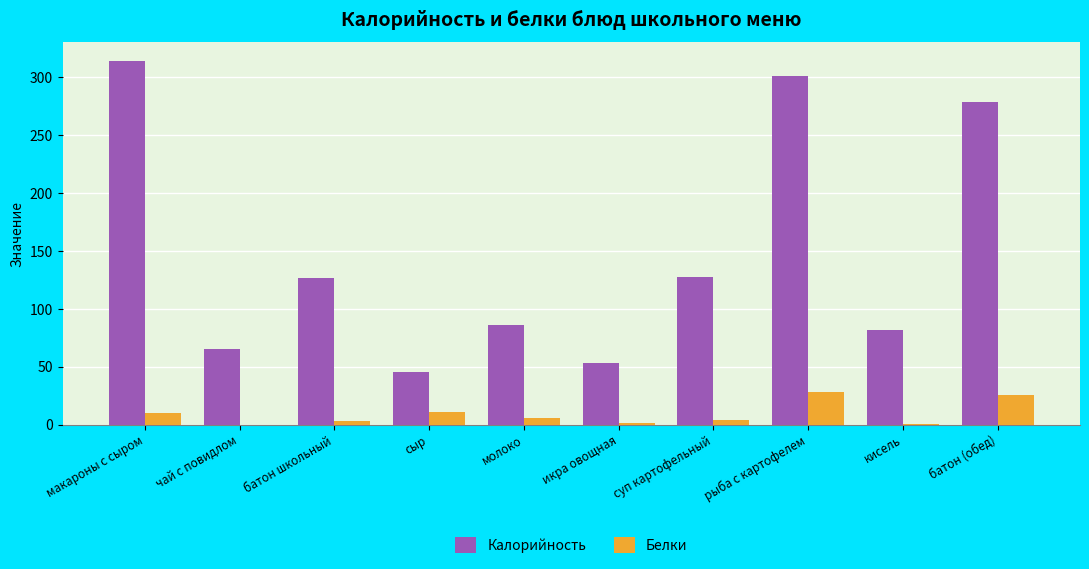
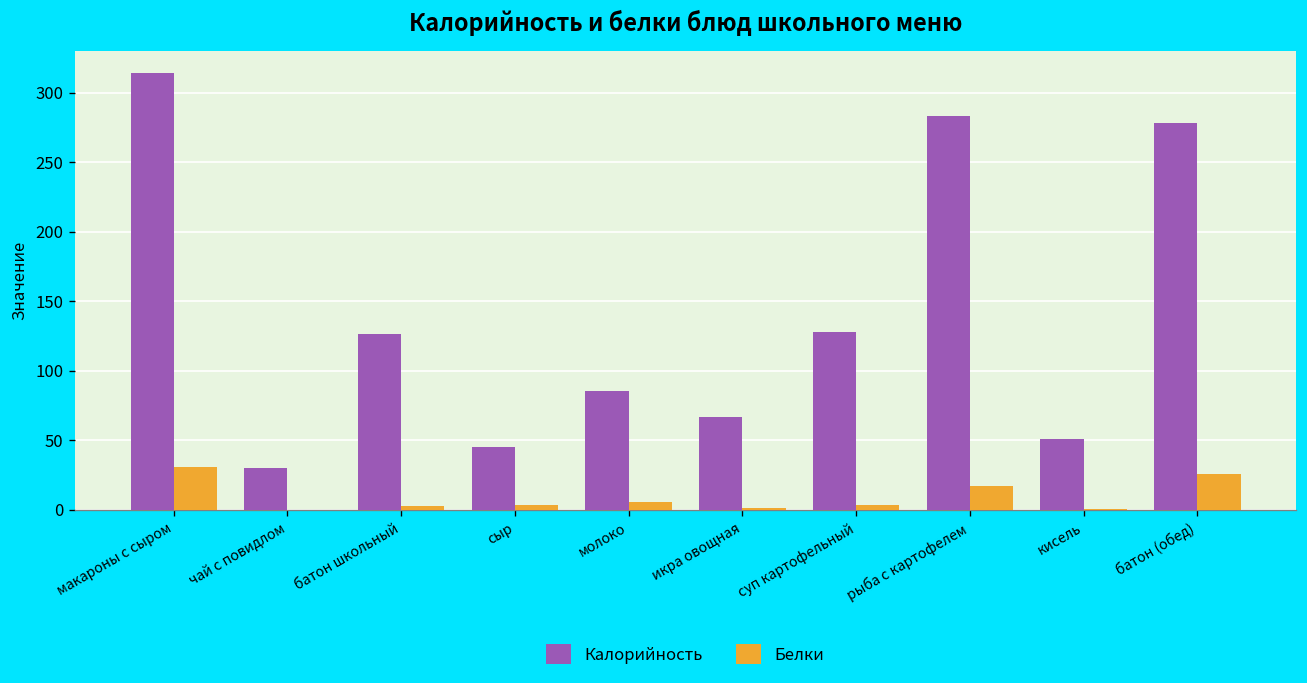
  {
    "Калорийность": {
      "макароны с сыром": 314,
-     "чай с повидлом": 66,
+     "чай с повидлом": 30,
      "батон школьный": 127,
      "сыр": 45,
      "молоко": 86,
-     "икра овощная": 54,
+     "икра овощная": 67,
      "суп картофельный": 128,
-     "рыба с картофелем": 301,
-     "кисель": 82,
+     "рыба с картофелем": 284,
+     "кисель": 51,
      "батон (обед)": 279
    },
    "Белки": {
-     "макароны с сыром": 10,
+     "макароны с сыром": 31,
      "батон школьный": 3,
-     "сыр": 11,
+     "сыр": 3,
      "молоко": 6,
      "суп картофельный": 4,
-     "рыба с картофелем": 28,
+     "рыба с картофелем": 17,
      "батон (обед)": 26
    }
  }
